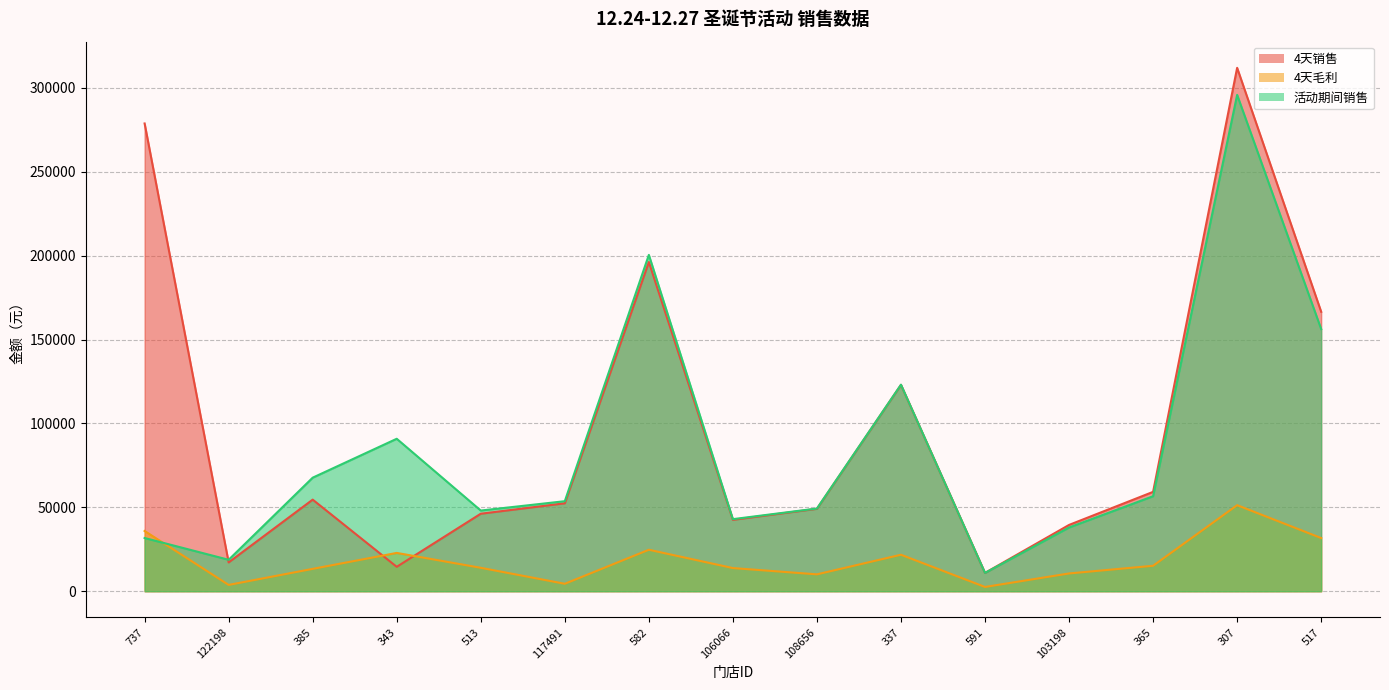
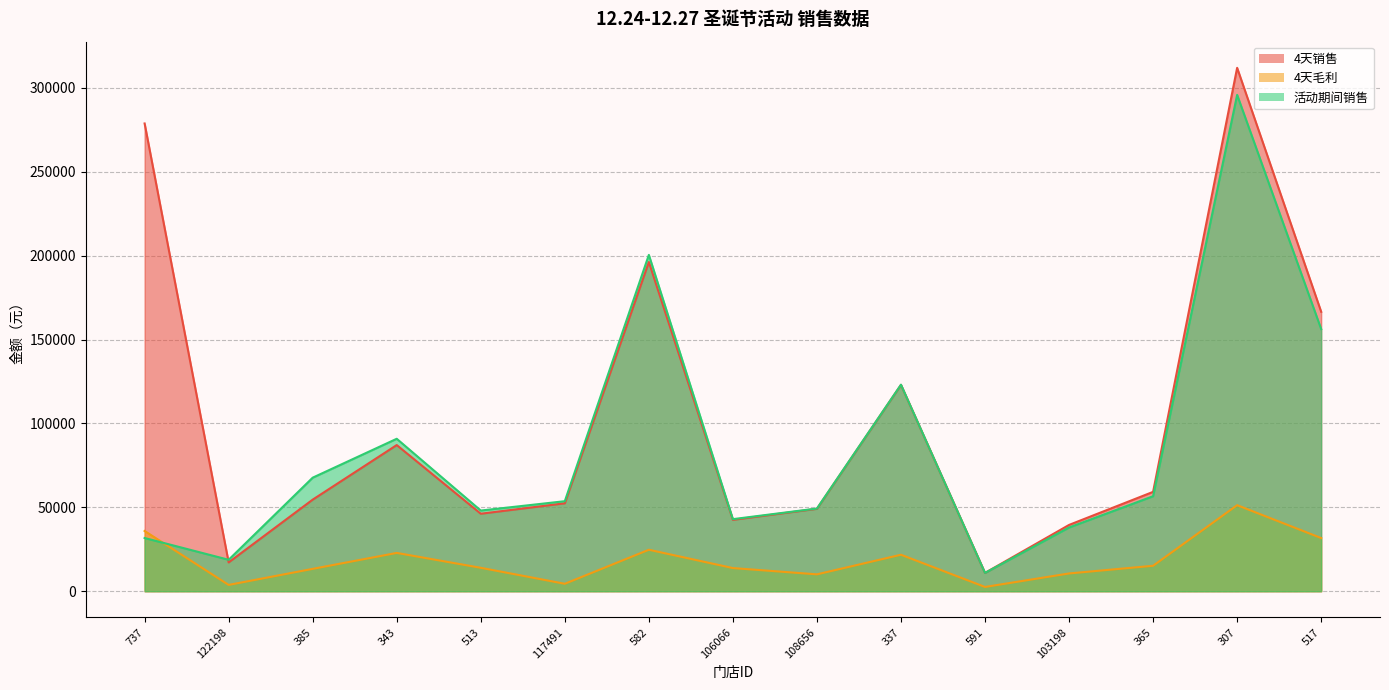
  {
    "4天销售": {
      "737": 279000,
      "122198": 17000,
      "385": 55000,
-     "343": 15000,
+     "343": 87000,
      "513": 46000,
      "582": 196000,
      "103198": 40000,
      "365": 59000,
      "307": 312000,
      "517": 167000
    },
    "4天毛利": {
      "737": 36000,
      "122198": 4000,
      "385": 13000,
      "343": 23000,
      "513": 14000,
      "117491": 4000,
      "582": 25000,
      "106066": 14000,
      "108656": 10000,
      "337": 22000,
      "591": 3000,
      "103198": 11000,
      "365": 15000,
      "307": 51000,
      "517": 32000
    },
    "活动期间销售": {
      "737": 32000,
      "122198": 19000,
      "385": 68000,
      "343": 91000,
      "513": 48000,
      "582": 200000,
      "103198": 38000,
      "365": 57000,
      "307": 296000,
      "517": 156000
    }
  }
